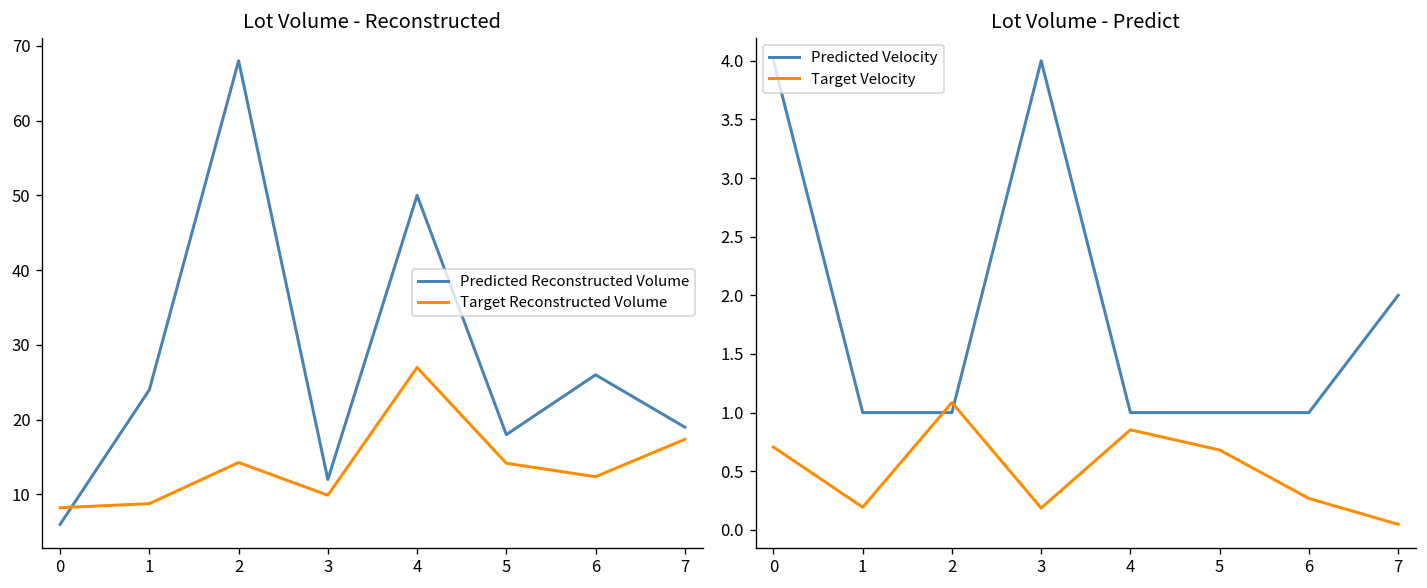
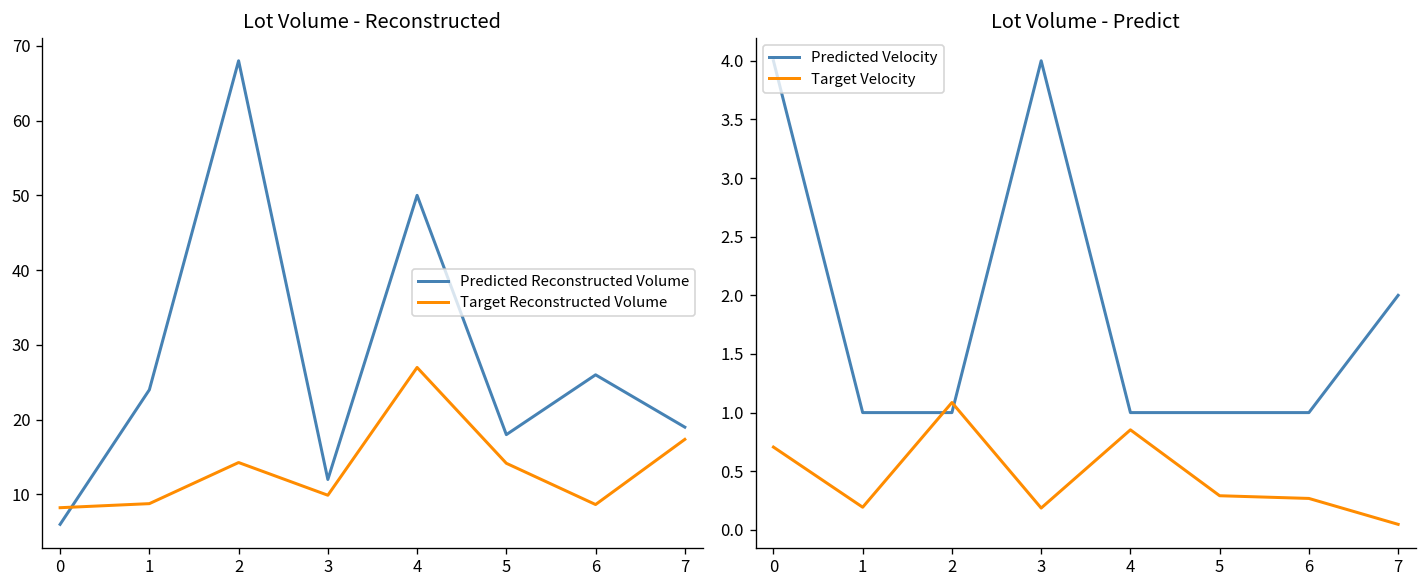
  {
    "Lot Volume - Reconstructed": {
      "Predicted Reconstructed Volume": {
        "0": 6,
        "1": 24,
        "2": 68,
        "3": 12,
        "4": 50,
        "5": 18,
        "6": 26,
        "7": 19
      },
      "Target Reconstructed Volume": {
        "0": 8,
        "1": 9,
        "2": 14,
        "3": 10,
        "4": 27,
        "5": 14,
-       "6": 12,
+       "6": 9,
        "7": 17
      }
    },
    "Lot Volume - Predict": {
      "Predicted Velocity": {
        "1": 1.0,
        "2": 1.0,
        "3": 4.0,
        "4": 1.0,
        "5": 1.0,
        "6": 1.0,
        "7": 2.0
      },
      "Target Velocity": {
        "0": 0.7,
        "1": 0.2,
        "2": 1.1,
        "3": 0.2,
        "4": 0.9,
-       "5": 0.7,
+       "5": 0.3,
        "6": 0.3,
        "7": 0.0
      }
    }
  }
